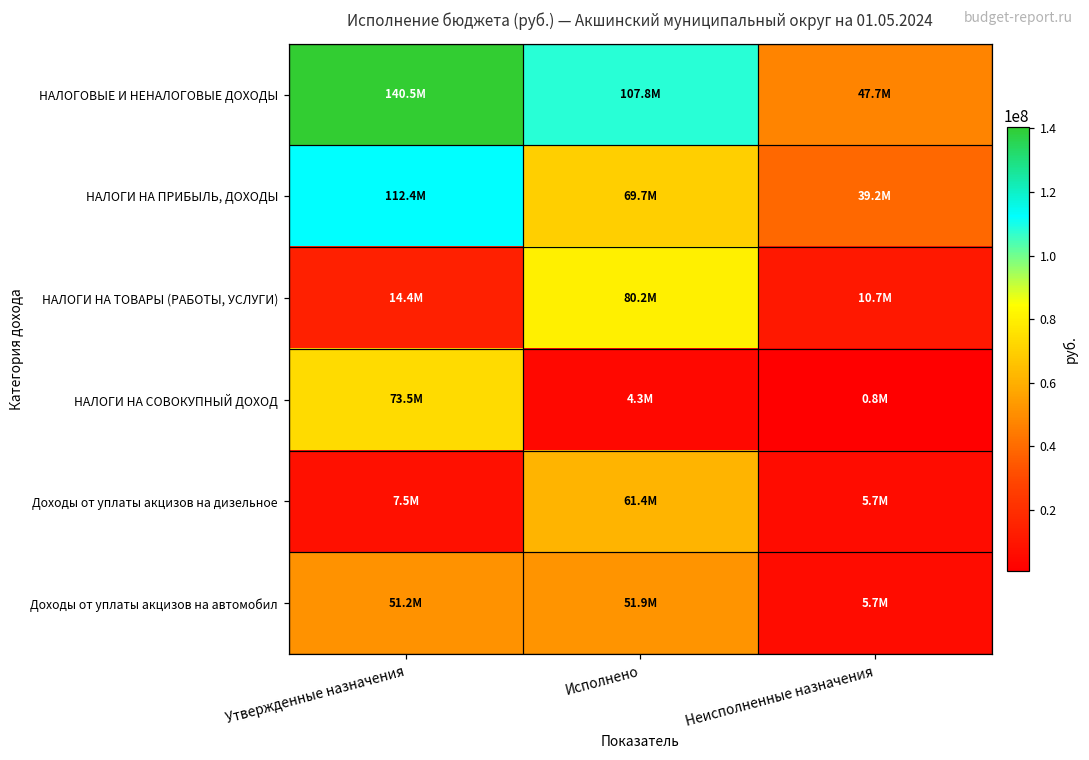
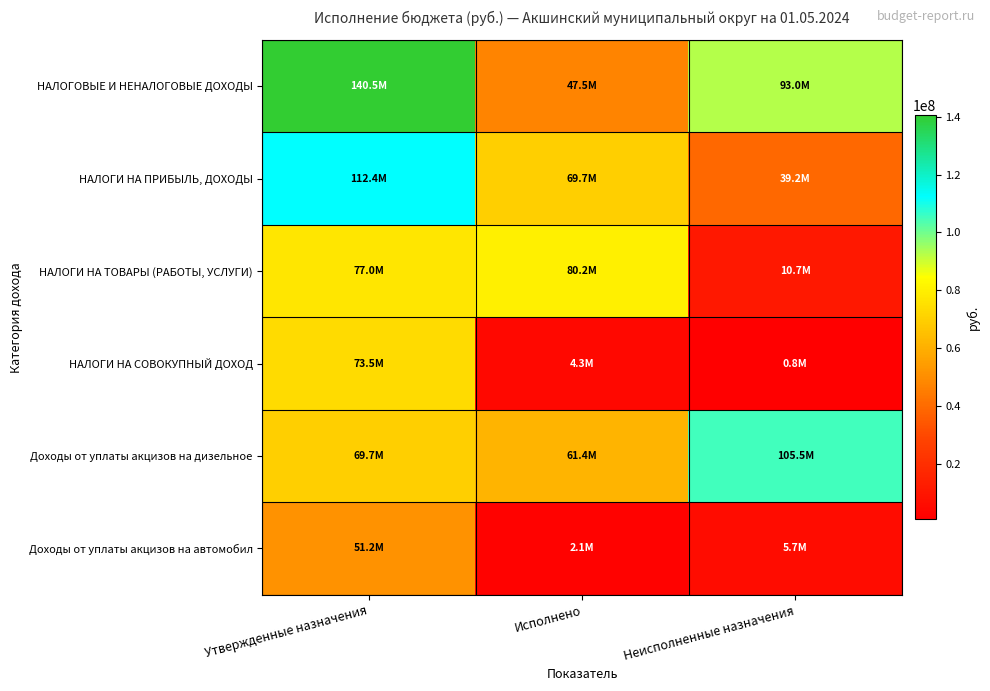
  {
    "НАЛОГОВЫЕ И НЕНАЛОГОВЫЕ ДОХОДЫ": {
      "Утвержденные назначения": "140.5M",
-     "Исполнено": "107.8M",
-     "Неисполненные назначения": "47.7M"
+     "Исполнено": "47.5M",
+     "Неисполненные назначения": "93.0M"
    },
    "НАЛОГИ НА ПРИБЫЛЬ, ДОХОДЫ": {
      "Утвержденные назначения": "112.4M",
      "Исполнено": "69.7M",
      "Неисполненные назначения": "39.2M"
    },
    "НАЛОГИ НА ТОВАРЫ (РАБОТЫ, УСЛУГИ)": {
-     "Утвержденные назначения": "14.4M",
+     "Утвержденные назначения": "77.0M",
      "Исполнено": "80.2M",
      "Неисполненные назначения": "10.7M"
    },
    "НАЛОГИ НА СОВОКУПНЫЙ ДОХОД": {
      "Утвержденные назначения": "73.5M",
      "Исполнено": "4.3M",
      "Неисполненные назначения": "0.8M"
    },
    "Доходы от уплаты акцизов на дизельное": {
-     "Утвержденные назначения": "7.5M",
+     "Утвержденные назначения": "69.7M",
      "Исполнено": "61.4M",
-     "Неисполненные назначения": "5.7M"
+     "Неисполненные назначения": "105.5M"
    },
    "Доходы от уплаты акцизов на автомобил": {
      "Утвержденные назначения": "51.2M",
-     "Исполнено": "51.9M",
+     "Исполнено": "2.1M",
      "Неисполненные назначения": "5.7M"
    }
  }
